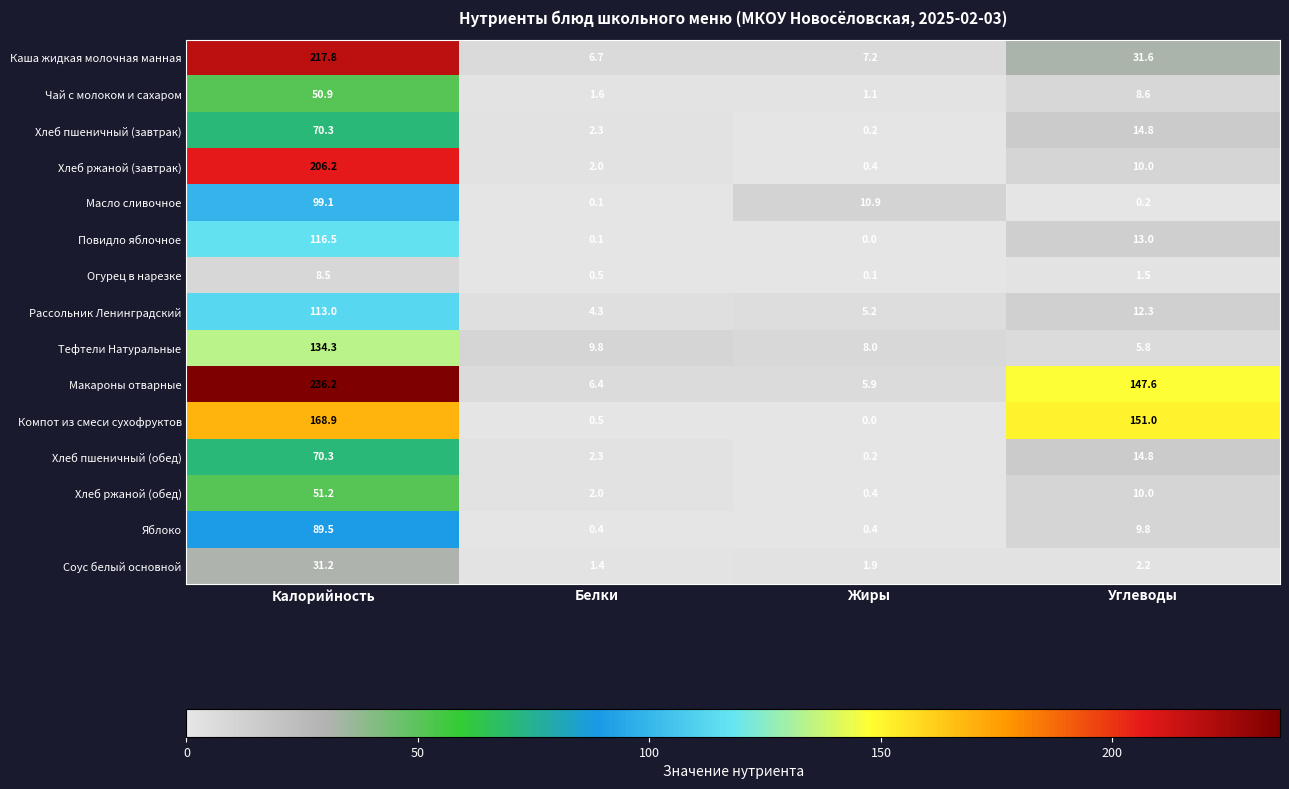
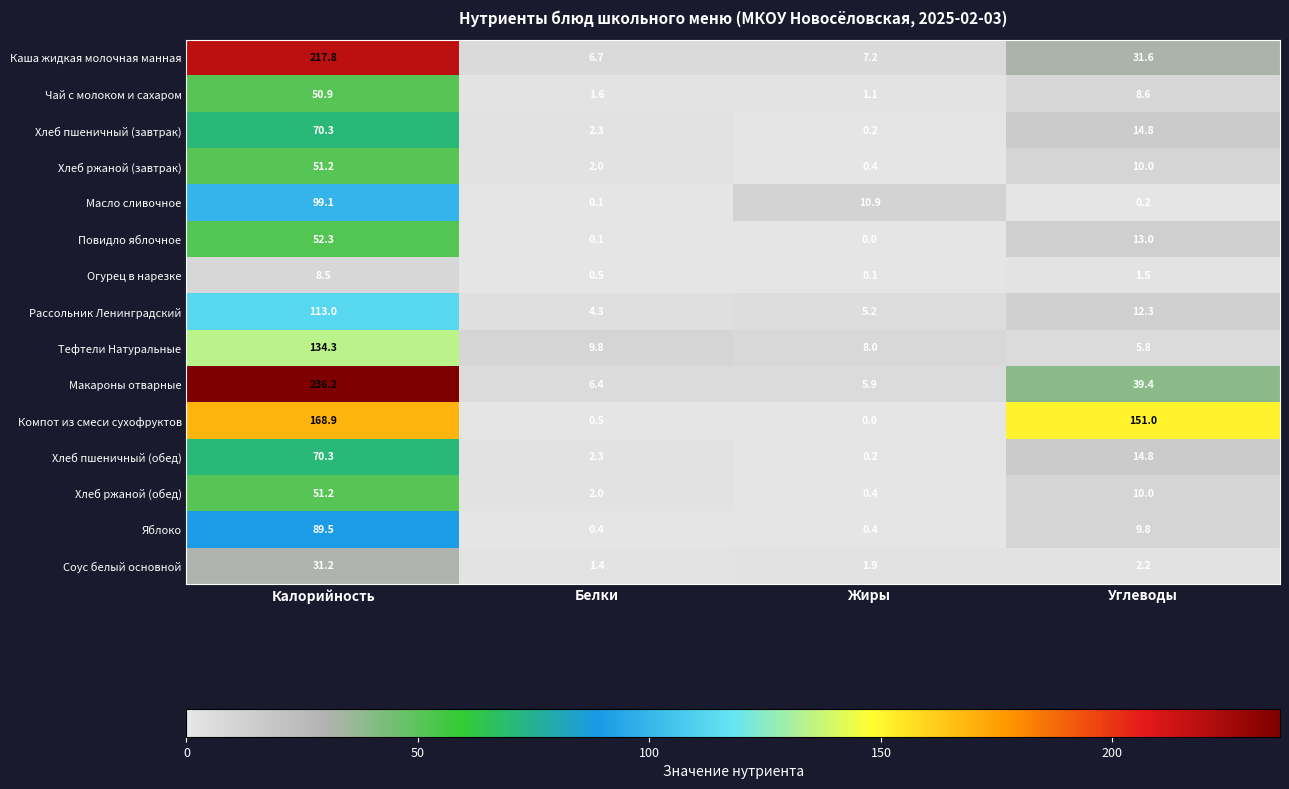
  {
    "Каша жидкая молочная манная": {
      "Калорийность": 217.8,
      "Углеводы": 31.6
    },
    "Чай с молоком и сахаром": {
      "Калорийность": 50.9
    },
    "Хлеб пшеничный (завтрак)": {
      "Калорийность": 70.3,
      "Углеводы": 14.8
    },
    "Хлеб ржаной (завтрак)": {
-     "Калорийность": 206.2
+     "Калорийность": 51.2
    },
    "Масло сливочное": {
      "Калорийность": 99.1
    },
    "Повидло яблочное": {
-     "Калорийность": 116.5,
+     "Калорийность": 52.3,
      "Углеводы": 13.0
    },
    "Рассольник Ленинградский": {
      "Калорийность": 113.0
    },
    "Тефтели Натуральные": {
      "Калорийность": 134.3
    },
    "Макароны отварные": {
      "Калорийность": 236.2,
-     "Углеводы": 147.6
+     "Углеводы": 39.4
    },
    "Компот из смеси сухофруктов": {
      "Калорийность": 168.9,
      "Углеводы": 151.0
    },
    "Хлеб пшеничный (обед)": {
      "Калорийность": 70.3,
      "Углеводы": 14.8
    },
    "Хлеб ржаной (обед)": {
      "Калорийность": 51.2
    },
    "Яблоко": {
      "Калорийность": 89.5
    },
    "Соус белый основной": {
      "Калорийность": 31.2
    }
  }
